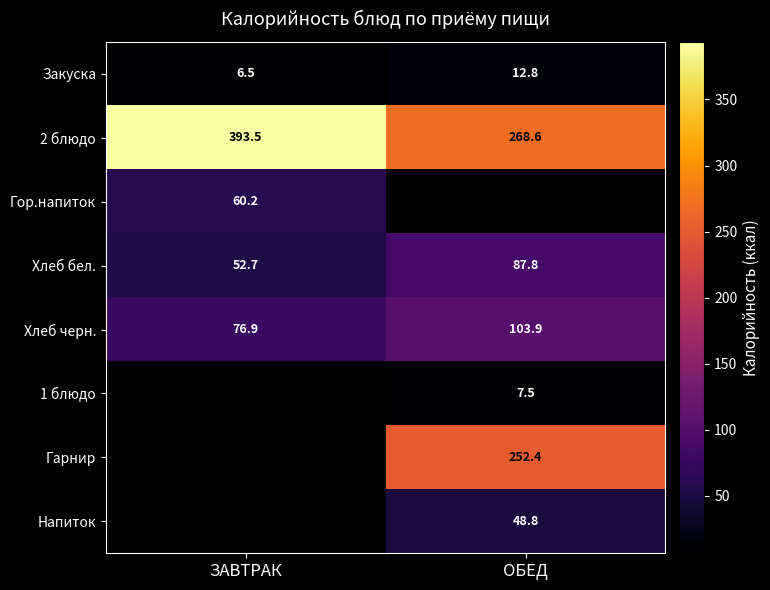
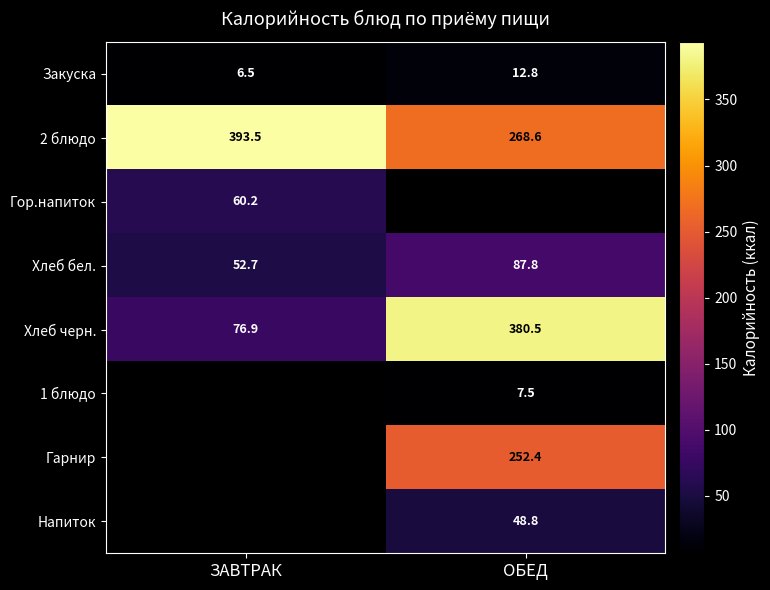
  {
    "Закуска": {
      "ЗАВТРАК": 6.5,
      "ОБЕД": 12.8
    },
    "2 блюдо": {
      "ЗАВТРАК": 393.5,
      "ОБЕД": 268.6
    },
    "Гор.напиток": {
      "ЗАВТРАК": 60.2
    },
    "Хлеб бел.": {
      "ЗАВТРАК": 52.7,
      "ОБЕД": 87.8
    },
    "Хлеб черн.": {
      "ЗАВТРАК": 76.9,
-     "ОБЕД": 103.9
+     "ОБЕД": 380.5
    },
    "1 блюдо": {
      "ОБЕД": 7.5
    },
    "Гарнир": {
      "ОБЕД": 252.4
    },
    "Напиток": {
      "ОБЕД": 48.8
    }
  }
